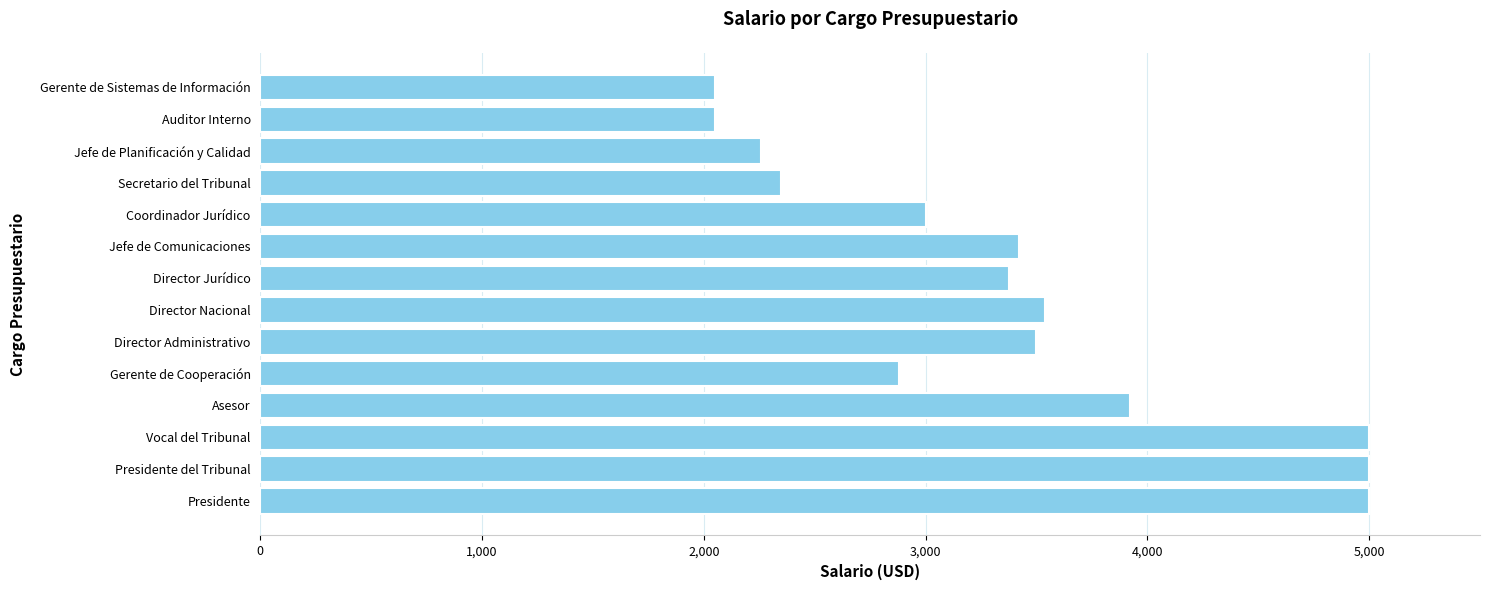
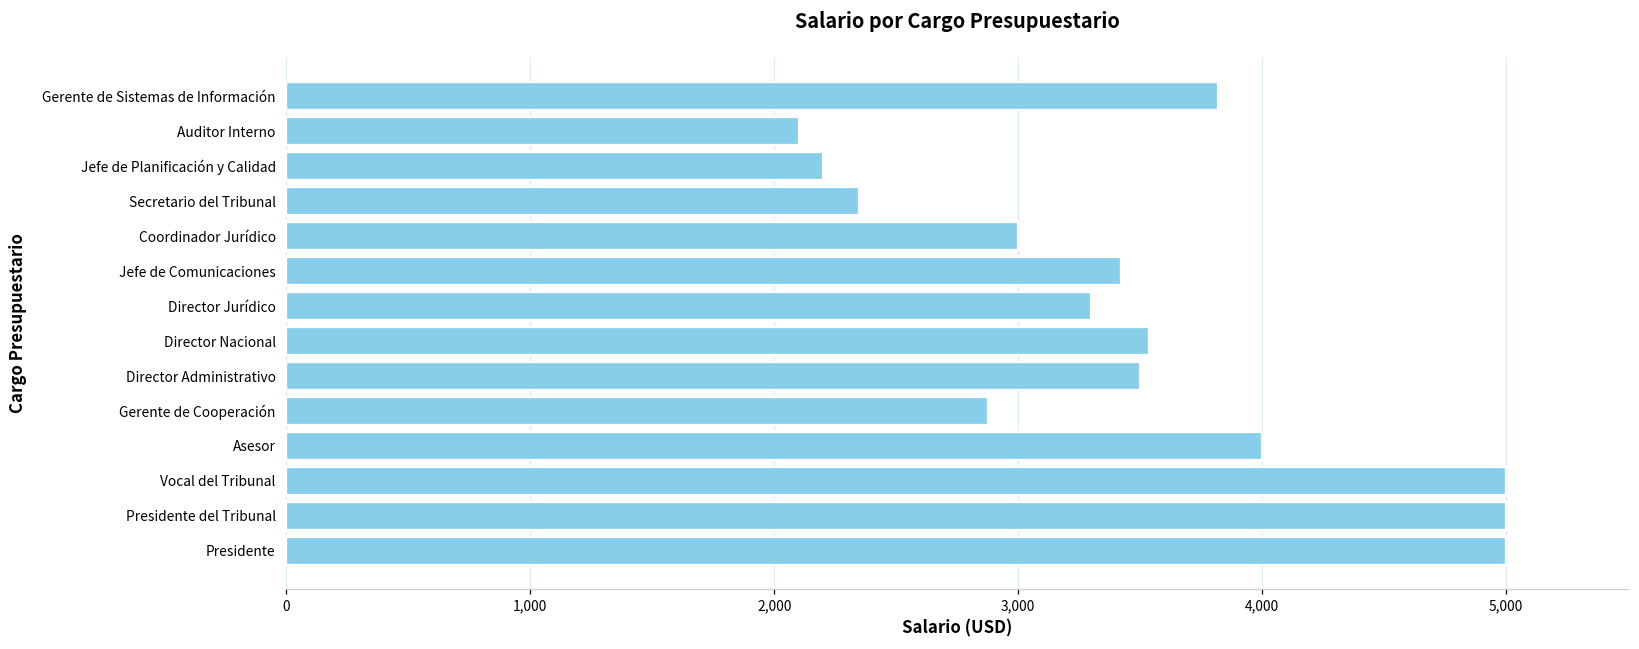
  {
-   "Gerente de Sistemas de Información": "2,050",
-   "Auditor Interno": "2,050",
-   "Jefe de Planificación y Calidad": "2,260",
+   "Gerente de Sistemas de Información": "3,820",
+   "Auditor Interno": "2,100",
+   "Jefe de Planificación y Calidad": "2,200",
    "Secretario del Tribunal": "2,350",
    "Coordinador Jurídico": "3,000",
    "Jefe de Comunicaciones": "3,420",
-   "Director Jurídico": "3,380",
+   "Director Jurídico": "3,300",
    "Director Nacional": "3,540",
    "Director Administrativo": "3,500",
    "Gerente de Cooperación": "2,880",
-   "Asesor": "3,920",
+   "Asesor": "4,000",
    "Vocal del Tribunal": "5,000",
    "Presidente del Tribunal": "5,000",
    "Presidente": "5,000"
  }
